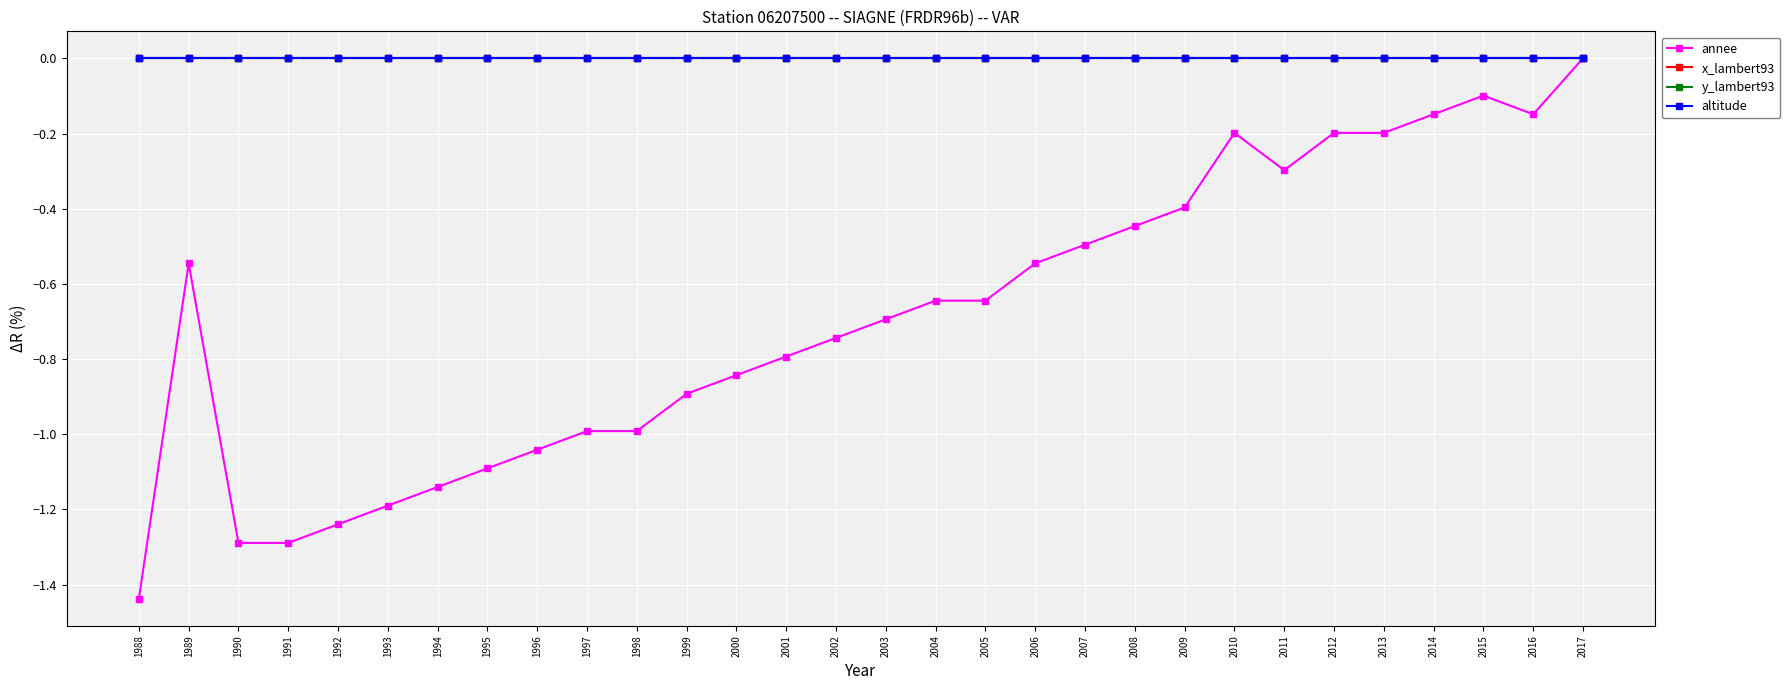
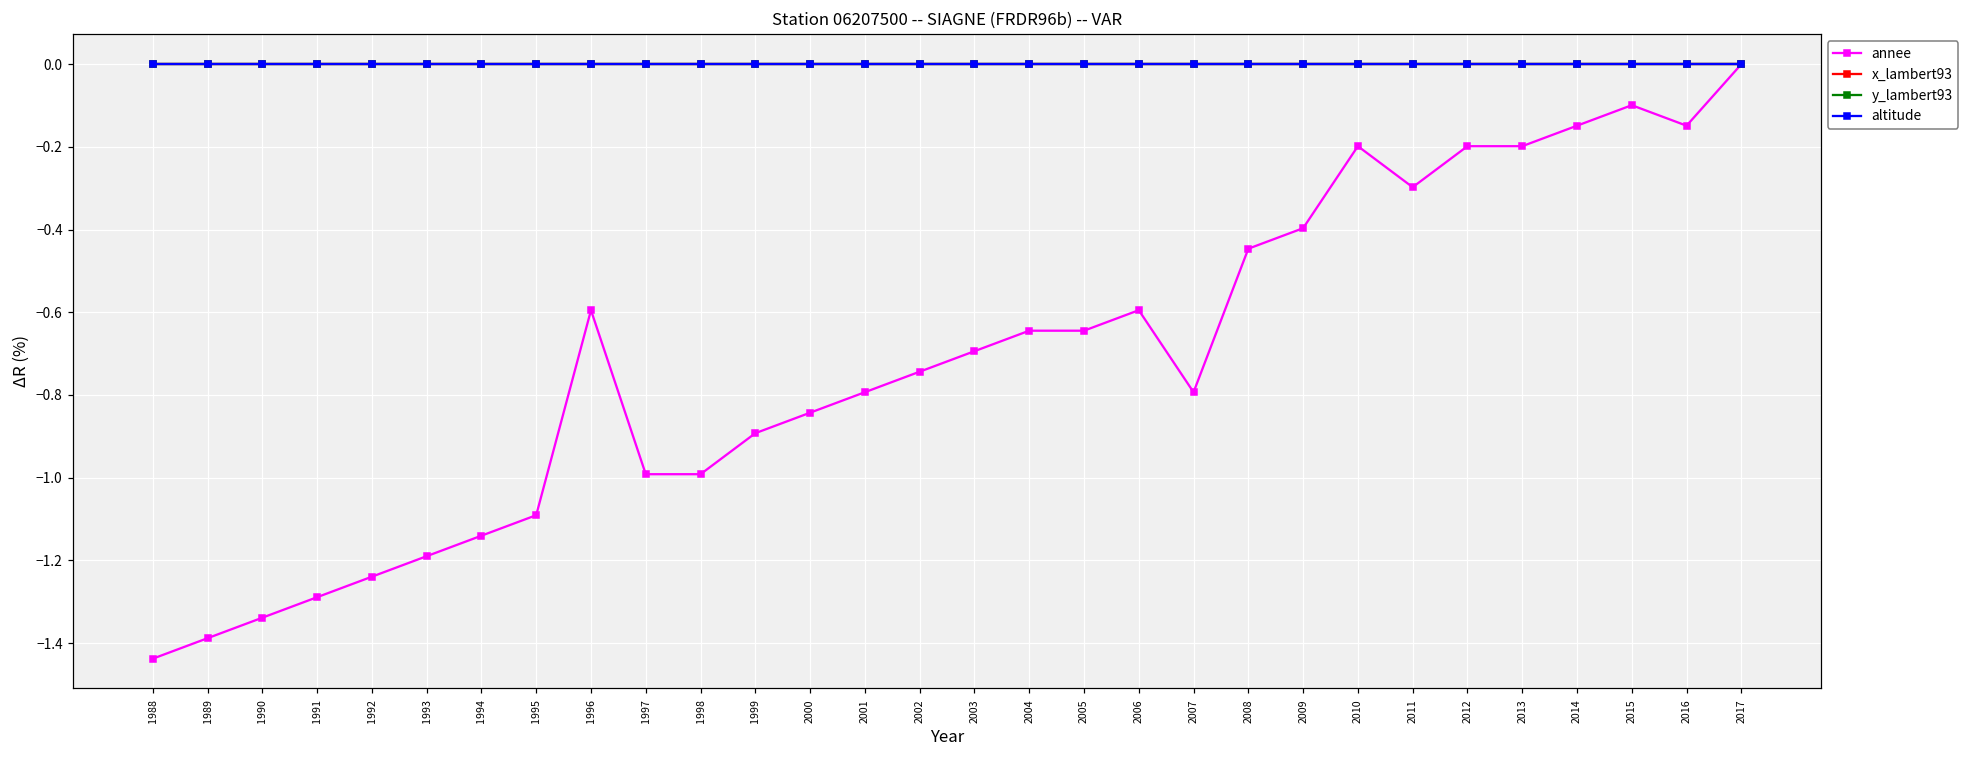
  {
    "annee": {
      "1988": -1.44,
-     "1989": -0.55,
-     "1990": -1.29,
+     "1989": -1.39,
+     "1990": -1.34,
      "1991": -1.29,
      "1992": -1.24,
      "1993": -1.19,
      "1994": -1.14,
      "1995": -1.09,
-     "1996": -1.04,
+     "1996": -0.59,
      "1997": -0.99,
      "1998": -0.99,
      "1999": -0.89,
      "2000": -0.84,
      "2001": -0.79,
      "2002": -0.74,
      "2003": -0.69,
      "2004": -0.64,
      "2005": -0.64,
-     "2006": -0.55,
-     "2007": -0.50,
+     "2006": -0.59,
+     "2007": -0.79,
      "2008": -0.45,
      "2009": -0.40,
      "2010": -0.20,
      "2011": -0.30,
      "2012": -0.20,
      "2013": -0.20,
      "2014": -0.15,
      "2015": -0.10,
      "2016": -0.15
    },
    "altitude": {
      "1988": 0.00,
      "1989": 0.00,
      "1990": 0.00,
      "1991": 0.00,
      "1992": 0.00,
      "1993": 0.00,
      "1994": 0.00,
      "1995": 0.00,
      "1996": 0.00,
      "1997": 0.00,
      "1998": 0.00,
      "1999": 0.00,
      "2000": 0.00,
      "2001": 0.00,
      "2002": 0.00,
      "2003": 0.00,
      "2004": 0.00,
      "2005": 0.00,
      "2006": 0.00,
      "2007": 0.00,
      "2008": 0.00,
      "2009": 0.00,
      "2010": 0.00,
      "2011": 0.00,
      "2012": 0.00,
      "2013": 0.00,
      "2014": 0.00,
      "2015": 0.00,
      "2016": 0.00
    }
  }
